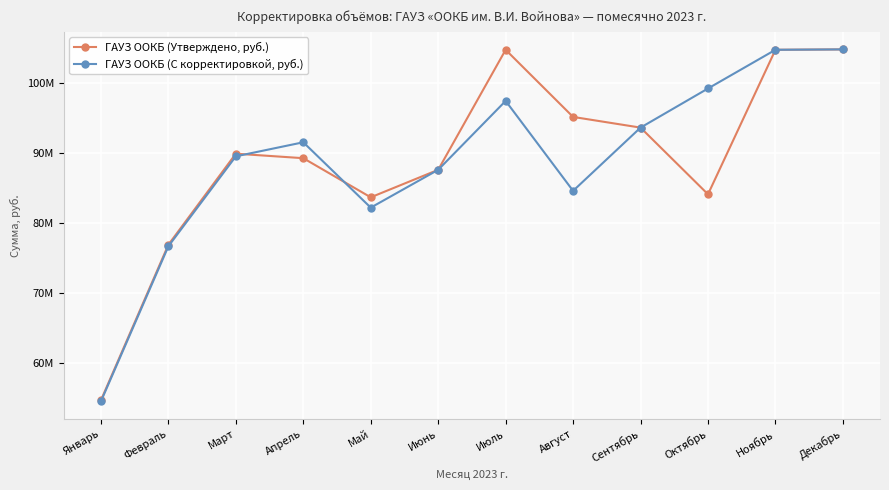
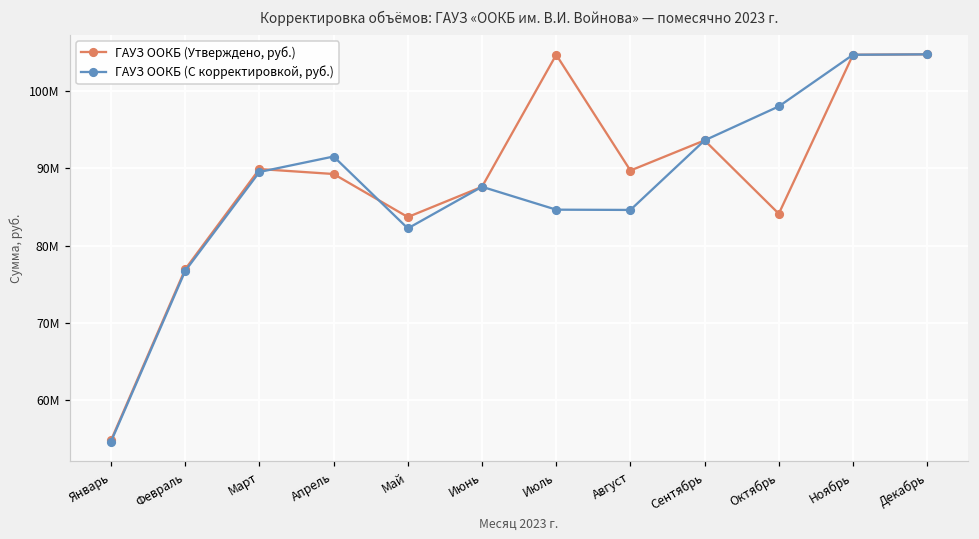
  {
    "ГАУЗ ООКБ (Утверждено, руб.)": {
      "Март": 90000000,
      "Апрель": 89000000,
      "Май": 84000000,
      "Июль": 105000000,
-     "Август": 95000000,
+     "Август": 90000000,
      "Октябрь": 84000000
    },
    "ГАУЗ ООКБ (С корректировкой, руб.)": {
      "Март": 90000000,
      "Апрель": 92000000,
      "Май": 82000000,
-     "Июль": 97000000,
+     "Июль": 85000000,
      "Август": 85000000,
-     "Октябрь": 99000000
+     "Октябрь": 98000000
    }
  }
